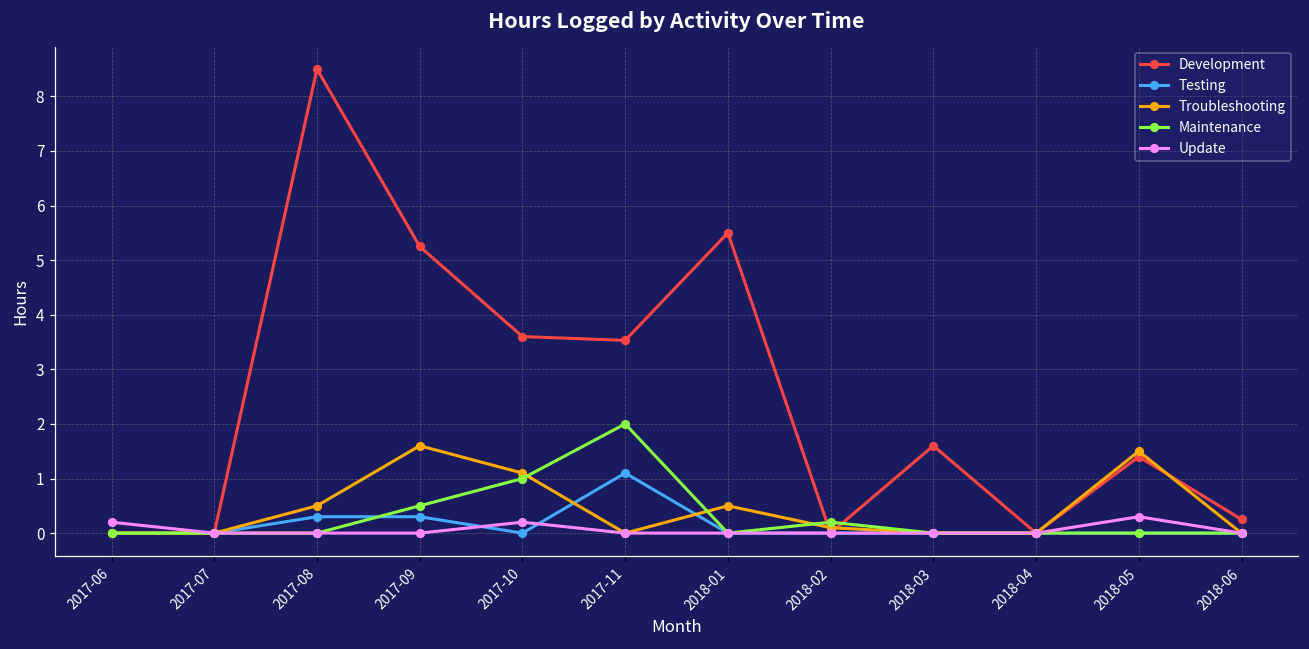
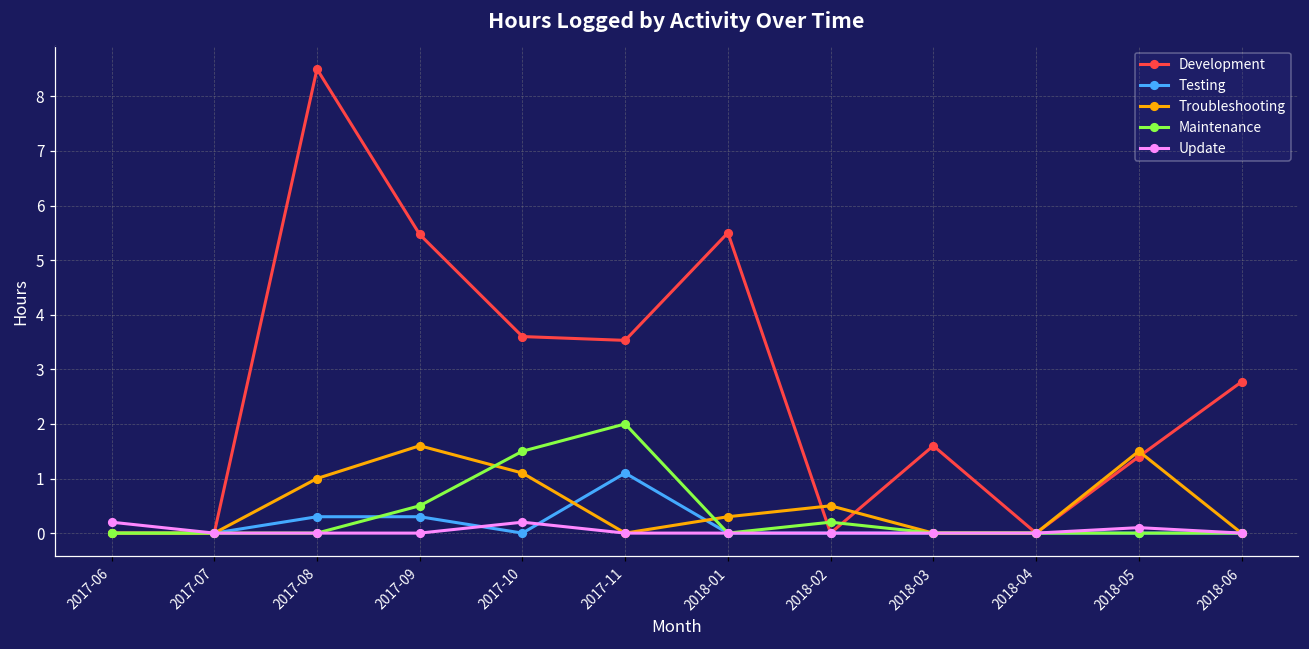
  {
    "Development": {
      "2017-08": 8.5,
-     "2017-09": 5.3,
+     "2017-09": 5.5,
      "2017-10": 3.6,
      "2017-11": 3.5,
      "2018-01": 5.5,
      "2018-03": 1.6,
      "2018-05": 1.4,
-     "2018-06": 0.3
+     "2018-06": 2.8
    },
    "Testing": {
      "2017-08": 0.3,
      "2017-09": 0.3,
      "2017-10": 0.0,
      "2017-11": 1.1
    },
    "Troubleshooting": {
-     "2017-08": 0.5,
+     "2017-08": 1.0,
      "2017-09": 1.6,
      "2017-10": 1.1,
-     "2018-01": 0.5,
-     "2018-02": 0.1,
+     "2018-01": 0.3,
+     "2018-02": 0.5,
      "2018-05": 1.5
    },
    "Maintenance": {
      "2017-09": 0.5,
-     "2017-10": 1.0,
+     "2017-10": 1.5,
      "2017-11": 2.0,
      "2018-02": 0.2
    },
    "Update": {
      "2017-06": 0.2,
      "2017-09": 0.0,
      "2017-10": 0.2,
-     "2018-05": 0.3
+     "2018-05": 0.1
    }
  }
